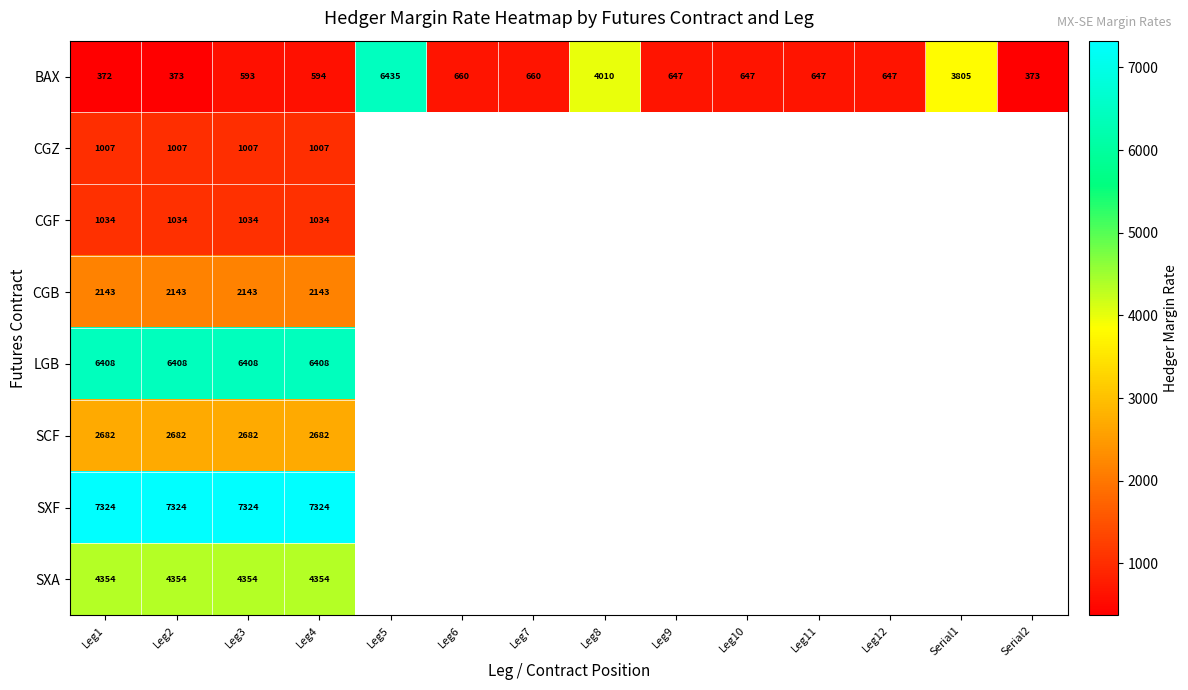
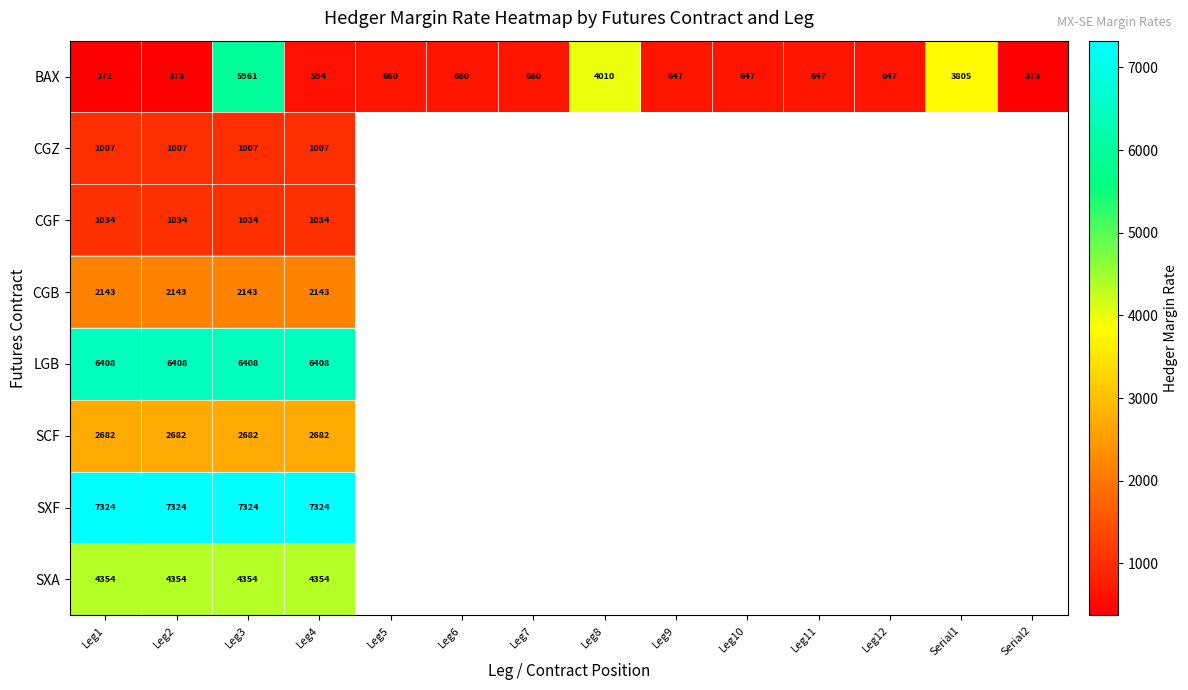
  {
    "BAX": {
      "Leg1": 372,
      "Leg2": 373,
-     "Leg3": 593,
+     "Leg3": 5961,
      "Leg4": 594,
-     "Leg5": 6435,
+     "Leg5": 660,
      "Leg6": 660,
      "Leg7": 660,
      "Leg8": 4010,
      "Leg9": 647,
      "Leg10": 647,
      "Leg11": 647,
      "Leg12": 647,
      "Serial1": 3805,
      "Serial2": 373
    },
    "CGZ": {
      "Leg1": 1007,
      "Leg2": 1007,
      "Leg3": 1007,
      "Leg4": 1007
    },
    "CGF": {
      "Leg1": 1034,
      "Leg2": 1034,
      "Leg3": 1034,
      "Leg4": 1034
    },
    "CGB": {
      "Leg1": 2143,
      "Leg2": 2143,
      "Leg3": 2143,
      "Leg4": 2143
    },
    "LGB": {
      "Leg1": 6408,
      "Leg2": 6408,
      "Leg3": 6408,
      "Leg4": 6408
    },
    "SCF": {
      "Leg1": 2682,
      "Leg2": 2682,
      "Leg3": 2682,
      "Leg4": 2682
    },
    "SXF": {
      "Leg1": 7324,
      "Leg2": 7324,
      "Leg3": 7324,
      "Leg4": 7324
    },
    "SXA": {
      "Leg1": 4354,
      "Leg2": 4354,
      "Leg3": 4354,
      "Leg4": 4354
    }
  }
